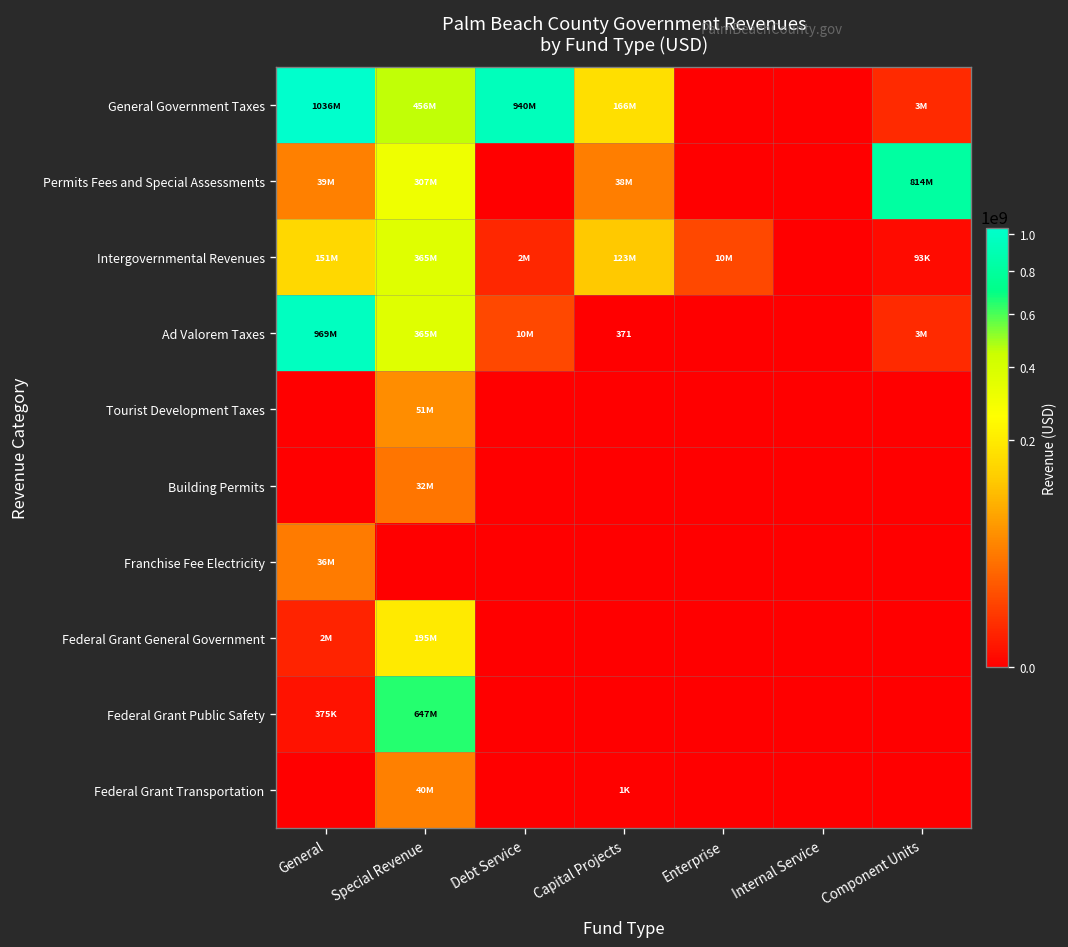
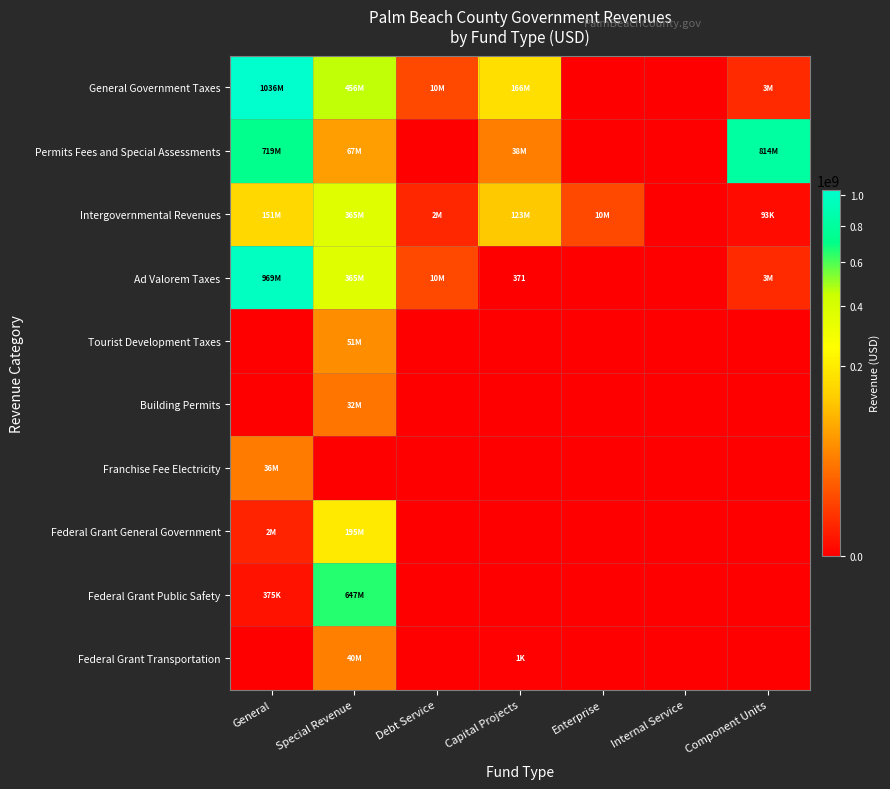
  {
    "General Government Taxes": {
      "General": "1036M",
      "Special Revenue": "456M",
-     "Debt Service": "940M",
+     "Debt Service": "10M",
      "Capital Projects": "166M",
      "Component Units": "3M"
    },
    "Permits Fees and Special Assessments": {
-     "General": "39M",
-     "Special Revenue": "307M",
+     "General": "719M",
+     "Special Revenue": "67M",
      "Capital Projects": "38M",
      "Component Units": "814M"
    },
    "Intergovernmental Revenues": {
      "General": "151M",
      "Special Revenue": "365M",
      "Debt Service": "2M",
      "Capital Projects": "123M",
      "Enterprise": "10M",
      "Component Units": "93K"
    },
    "Ad Valorem Taxes": {
      "General": "969M",
      "Special Revenue": "365M",
      "Debt Service": "10M",
      "Capital Projects": "371",
      "Component Units": "3M"
    },
    "Tourist Development Taxes": {
      "Special Revenue": "51M"
    },
    "Building Permits": {
      "Special Revenue": "32M"
    },
    "Franchise Fee Electricity": {
      "General": "36M"
    },
    "Federal Grant General Government": {
      "General": "2M",
      "Special Revenue": "195M"
    },
    "Federal Grant Public Safety": {
      "General": "375K",
      "Special Revenue": "647M"
    },
    "Federal Grant Transportation": {
      "Special Revenue": "40M",
      "Capital Projects": "1K"
    }
  }
